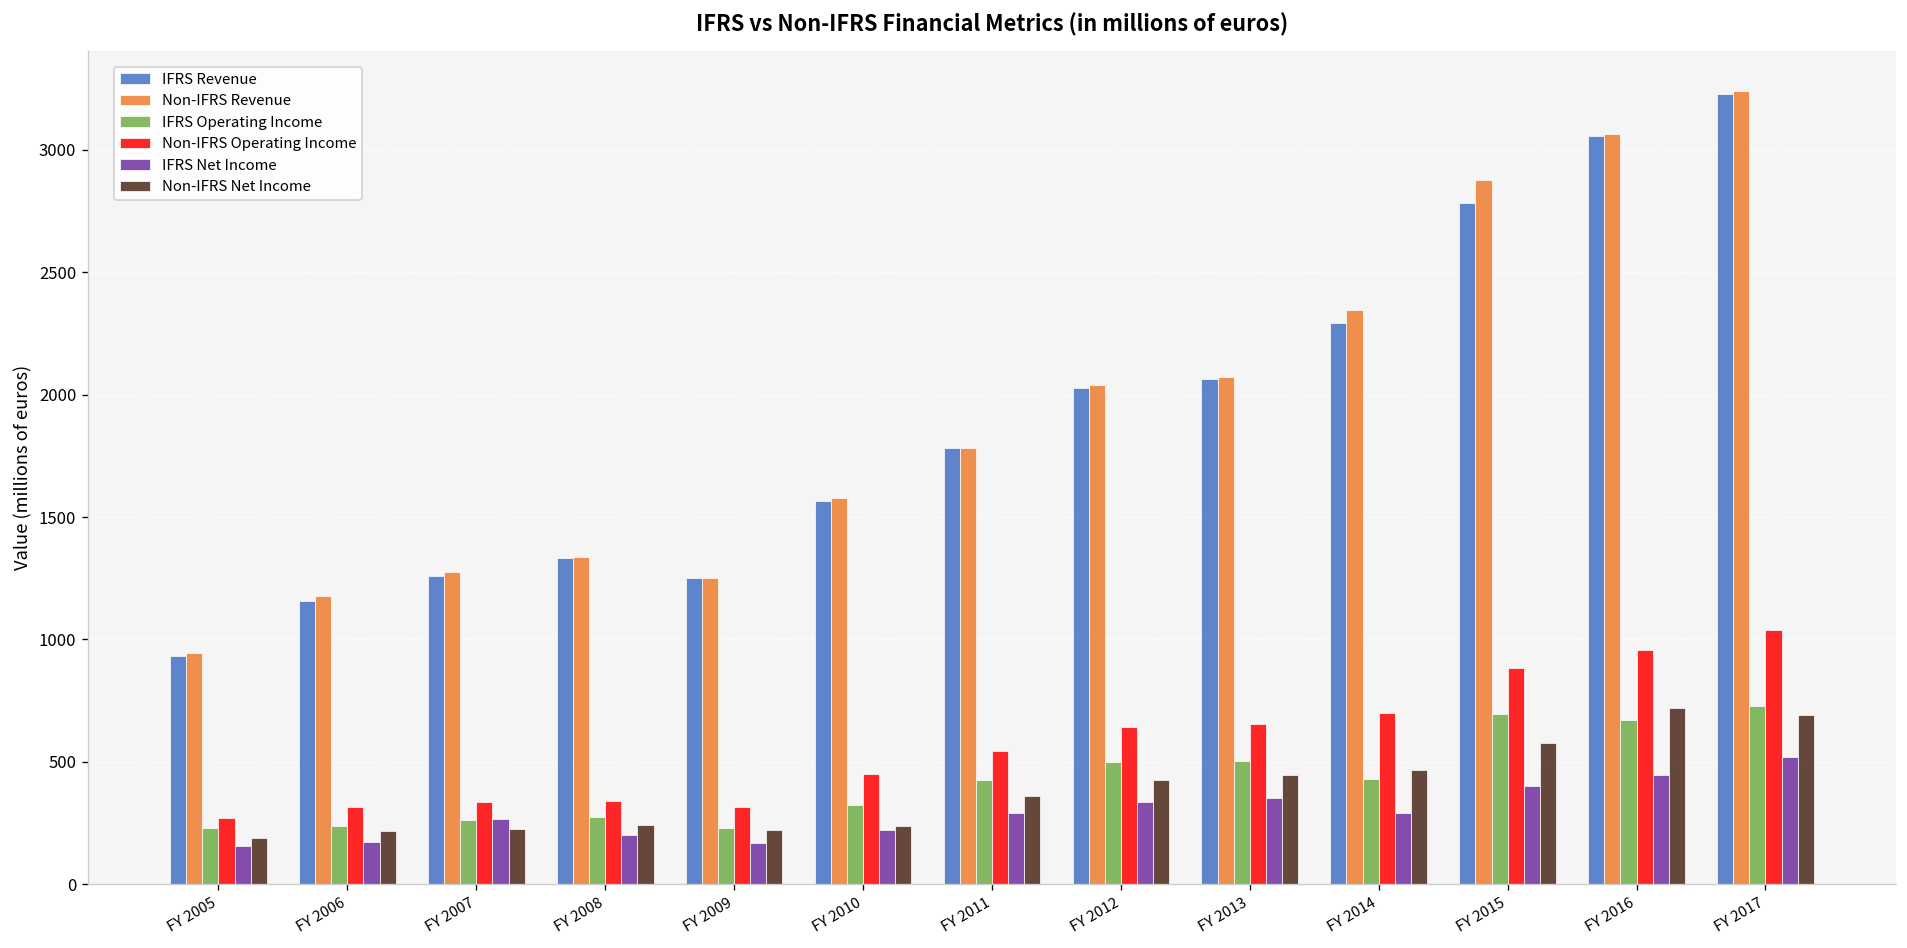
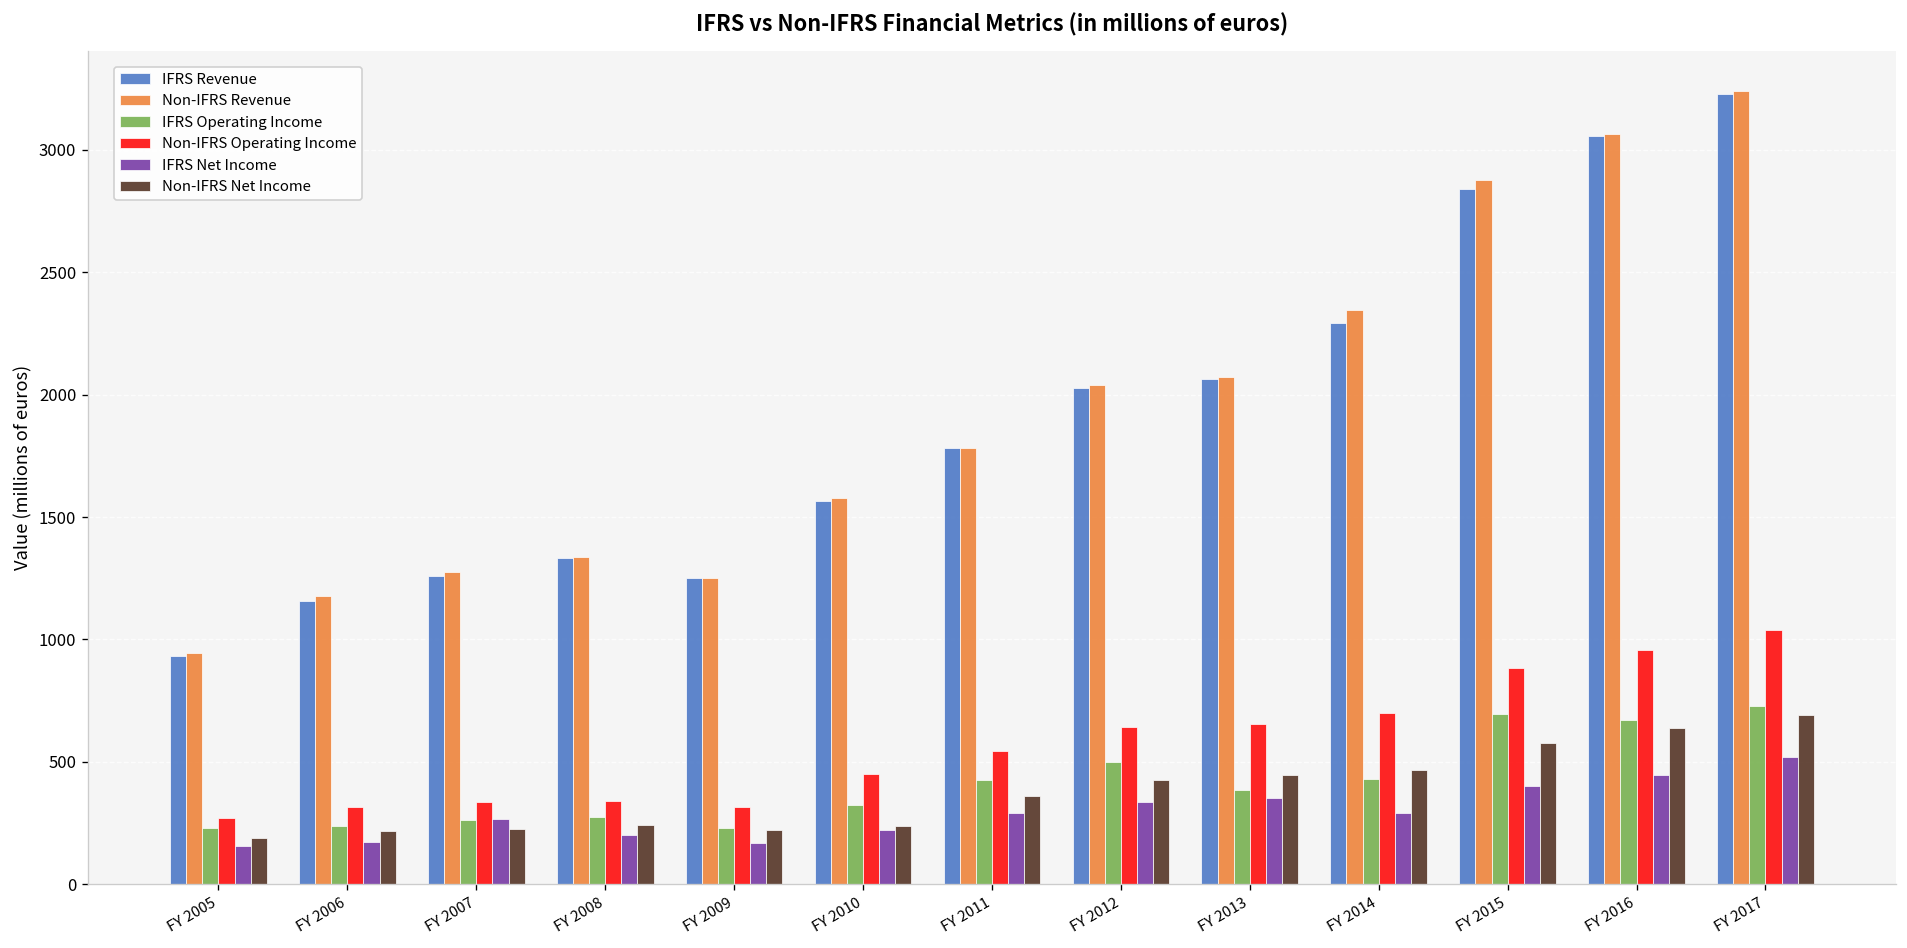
  {
    "IFRS Revenue": {
      "FY 2005": 930,
      "FY 2006": 1160,
      "FY 2007": 1260,
      "FY 2008": 1330,
      "FY 2009": 1250,
      "FY 2010": 1560,
      "FY 2011": 1780,
      "FY 2012": 2030,
      "FY 2013": 2070,
      "FY 2014": 2290,
-     "FY 2015": 2780,
+     "FY 2015": 2840,
      "FY 2016": 3060,
      "FY 2017": 3230
    },
    "Non-IFRS Revenue": {
      "FY 2005": 940,
      "FY 2006": 1180,
      "FY 2007": 1280,
      "FY 2008": 1340,
      "FY 2009": 1250,
      "FY 2010": 1580,
      "FY 2011": 1780,
      "FY 2012": 2040,
      "FY 2013": 2070,
      "FY 2014": 2350,
      "FY 2015": 2880,
      "FY 2016": 3070,
      "FY 2017": 3240
    },
    "IFRS Operating Income": {
      "FY 2005": 230,
      "FY 2006": 240,
      "FY 2007": 260,
      "FY 2008": 270,
      "FY 2009": 230,
      "FY 2010": 320,
      "FY 2011": 430,
      "FY 2012": 500,
-     "FY 2013": 500,
+     "FY 2013": 380,
      "FY 2014": 430,
      "FY 2015": 690,
      "FY 2016": 670,
      "FY 2017": 730
    },
    "Non-IFRS Operating Income": {
      "FY 2005": 270,
      "FY 2006": 320,
      "FY 2007": 330,
      "FY 2008": 340,
      "FY 2009": 310,
      "FY 2010": 450,
      "FY 2011": 540,
      "FY 2012": 640,
      "FY 2013": 650,
      "FY 2014": 700,
      "FY 2015": 880,
      "FY 2016": 960,
      "FY 2017": 1040
    },
    "IFRS Net Income": {
      "FY 2005": 160,
      "FY 2006": 170,
      "FY 2007": 270,
      "FY 2008": 200,
      "FY 2009": 170,
      "FY 2010": 220,
      "FY 2011": 290,
      "FY 2012": 330,
      "FY 2013": 350,
      "FY 2014": 290,
      "FY 2015": 400,
      "FY 2016": 450,
      "FY 2017": 520
    },
    "Non-IFRS Net Income": {
      "FY 2005": 190,
      "FY 2006": 220,
      "FY 2007": 230,
      "FY 2008": 240,
      "FY 2009": 220,
      "FY 2010": 240,
      "FY 2011": 360,
      "FY 2012": 420,
      "FY 2013": 450,
      "FY 2014": 470,
      "FY 2015": 580,
-     "FY 2016": 720,
+     "FY 2016": 640,
      "FY 2017": 690
    }
  }
